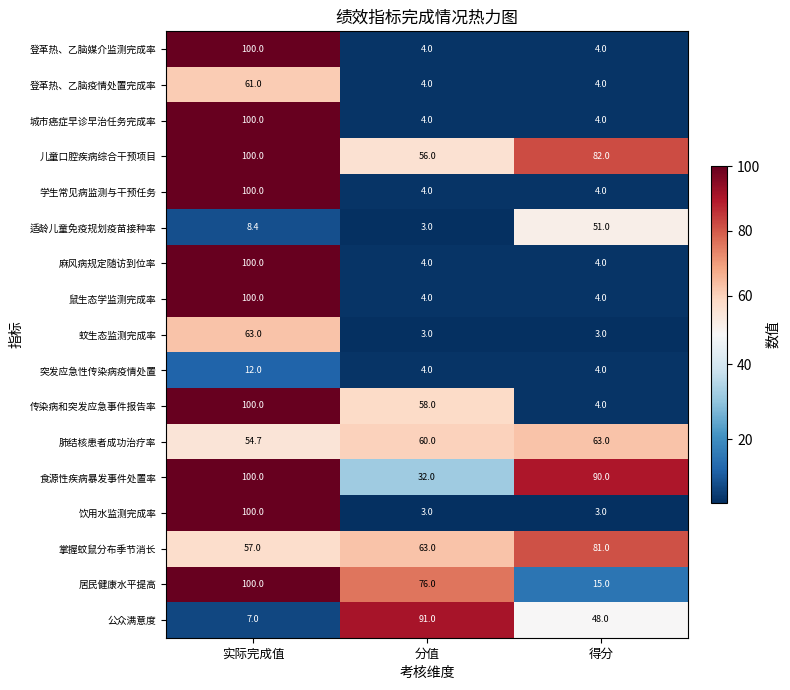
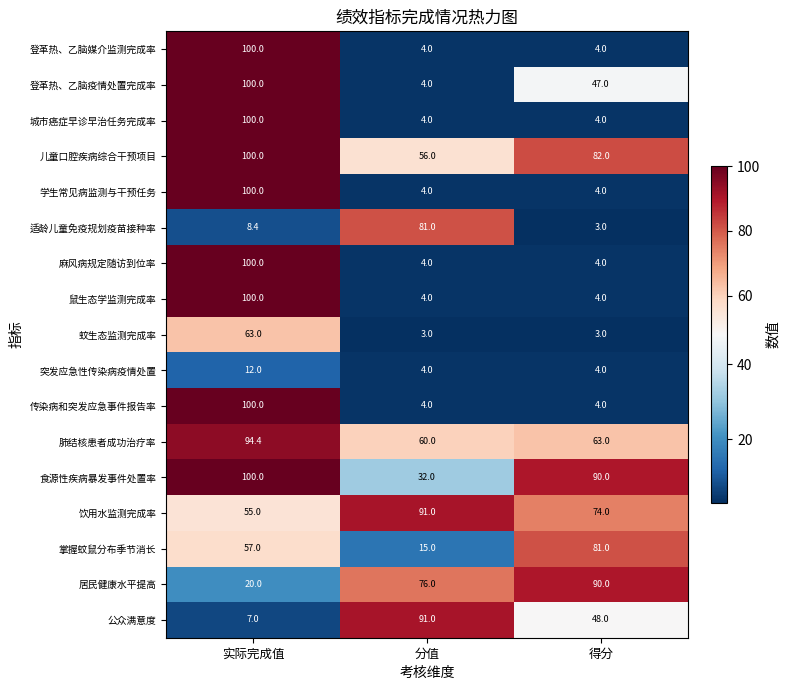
  {
    "登革热、乙脑媒介监测完成率": {
      "实际完成值": 100.0,
      "分值": 4.0,
      "得分": 4.0
    },
    "登革热、乙脑疫情处置完成率": {
-     "实际完成值": 61.0,
+     "实际完成值": 100.0,
      "分值": 4.0,
-     "得分": 4.0
+     "得分": 47.0
    },
    "城市癌症早诊早治任务完成率": {
      "实际完成值": 100.0,
      "分值": 4.0,
      "得分": 4.0
    },
    "儿童口腔疾病综合干预项目": {
      "实际完成值": 100.0,
      "分值": 56.0,
      "得分": 82.0
    },
    "学生常见病监测与干预任务": {
      "实际完成值": 100.0,
      "分值": 4.0,
      "得分": 4.0
    },
    "适龄儿童免疫规划疫苗接种率": {
      "实际完成值": 8.4,
-     "分值": 3.0,
-     "得分": 51.0
+     "分值": 81.0,
+     "得分": 3.0
    },
    "麻风病规定随访到位率": {
      "实际完成值": 100.0,
      "分值": 4.0,
      "得分": 4.0
    },
    "鼠生态学监测完成率": {
      "实际完成值": 100.0,
      "分值": 4.0,
      "得分": 4.0
    },
    "蚊生态监测完成率": {
      "实际完成值": 63.0,
      "分值": 3.0,
      "得分": 3.0
    },
    "突发应急性传染病疫情处置": {
      "实际完成值": 12.0,
      "分值": 4.0,
      "得分": 4.0
    },
    "传染病和突发应急事件报告率": {
      "实际完成值": 100.0,
-     "分值": 58.0,
+     "分值": 4.0,
      "得分": 4.0
    },
    "肺结核患者成功治疗率": {
-     "实际完成值": 54.7,
+     "实际完成值": 94.4,
      "分值": 60.0,
      "得分": 63.0
    },
    "食源性疾病暴发事件处置率": {
      "实际完成值": 100.0,
      "分值": 32.0,
      "得分": 90.0
    },
    "饮用水监测完成率": {
-     "实际完成值": 100.0,
-     "分值": 3.0,
-     "得分": 3.0
+     "实际完成值": 55.0,
+     "分值": 91.0,
+     "得分": 74.0
    },
    "掌握蚊鼠分布季节消长": {
      "实际完成值": 57.0,
-     "分值": 63.0,
+     "分值": 15.0,
      "得分": 81.0
    },
    "居民健康水平提高": {
-     "实际完成值": 100.0,
+     "实际完成值": 20.0,
      "分值": 76.0,
-     "得分": 15.0
+     "得分": 90.0
    },
    "公众满意度": {
      "实际完成值": 7.0,
      "分值": 91.0,
      "得分": 48.0
    }
  }
